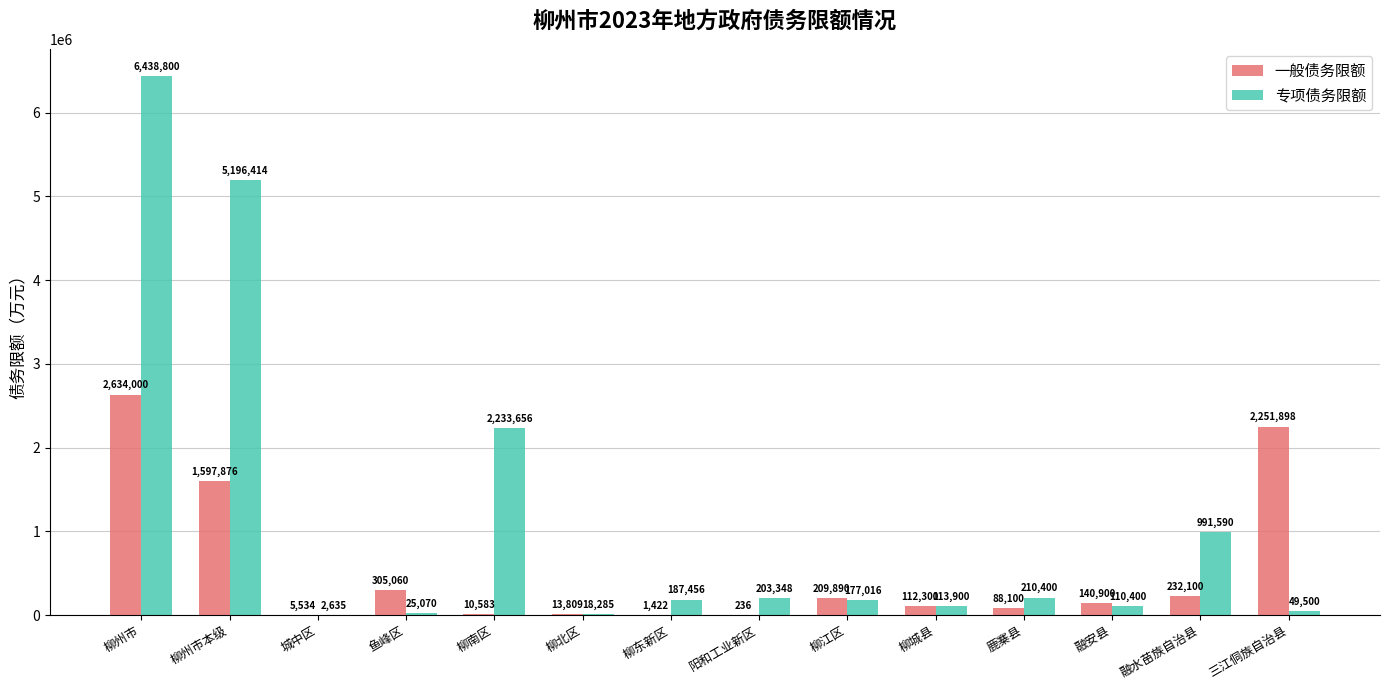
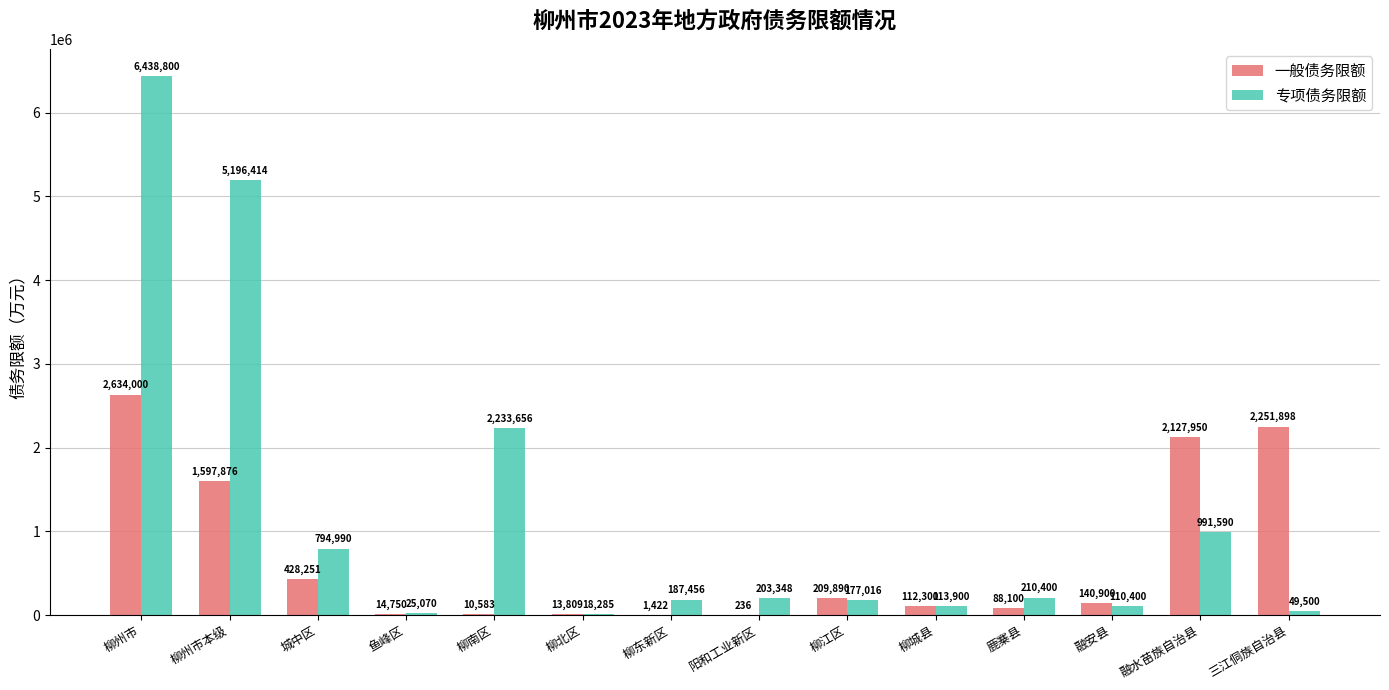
  {
    "一般债务限额": {
      "柳州市": "2,634,000",
      "柳州市本级": "1,597,876",
-     "城中区": "5,534",
-     "鱼峰区": "305,060",
+     "城中区": "428,251",
+     "鱼峰区": "14,750",
      "柳南区": "10,583",
      "柳北区": "13,809",
      "柳东新区": "1,422",
      "阳和工业新区": "236",
      "柳江区": "209,890",
      "鹿寨县": "88,100",
      "融安县": "140,900",
-     "融水苗族自治县": "232,100",
+     "融水苗族自治县": "2,127,950",
      "三江侗族自治县": "2,251,898"
    },
    "专项债务限额": {
      "柳州市": "6,438,800",
      "柳州市本级": "5,196,414",
-     "城中区": "2,635",
+     "城中区": "794,990",
      "鱼峰区": "25,070",
      "柳南区": "2,233,656",
      "柳北区": "18,285",
      "柳东新区": "187,456",
      "阳和工业新区": "203,348",
      "柳江区": "177,016",
      "鹿寨县": "210,400",
      "融安县": "110,400",
      "融水苗族自治县": "991,590",
      "三江侗族自治县": "49,500"
    }
  }
